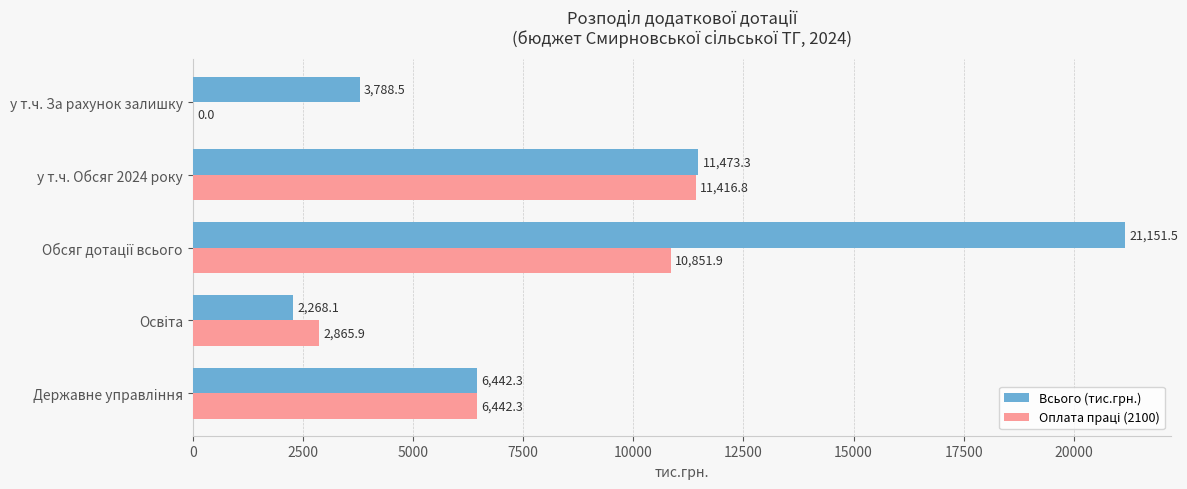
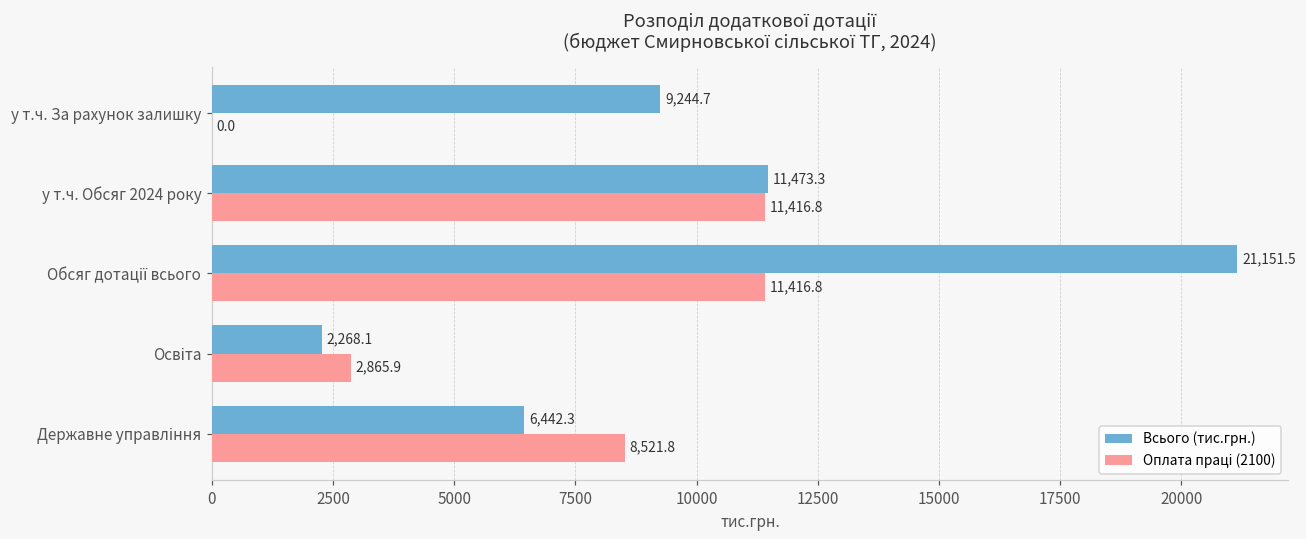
  {
    "Всього (тис.грн.)": {
-     "у т.ч. За рахунок залишку": "3,788.5",
+     "у т.ч. За рахунок залишку": "9,244.7",
      "у т.ч. Обсяг 2024 року": "11,473.3",
      "Обсяг дотації всього": "21,151.5",
      "Освіта": "2,268.1",
      "Державне управління": "6,442.3"
    },
    "Оплата праці (2100)": {
      "у т.ч. За рахунок залишку": "0.0",
      "у т.ч. Обсяг 2024 року": "11,416.8",
-     "Обсяг дотації всього": "10,851.9",
+     "Обсяг дотації всього": "11,416.8",
      "Освіта": "2,865.9",
-     "Державне управління": "6,442.3"
+     "Державне управління": "8,521.8"
    }
  }
